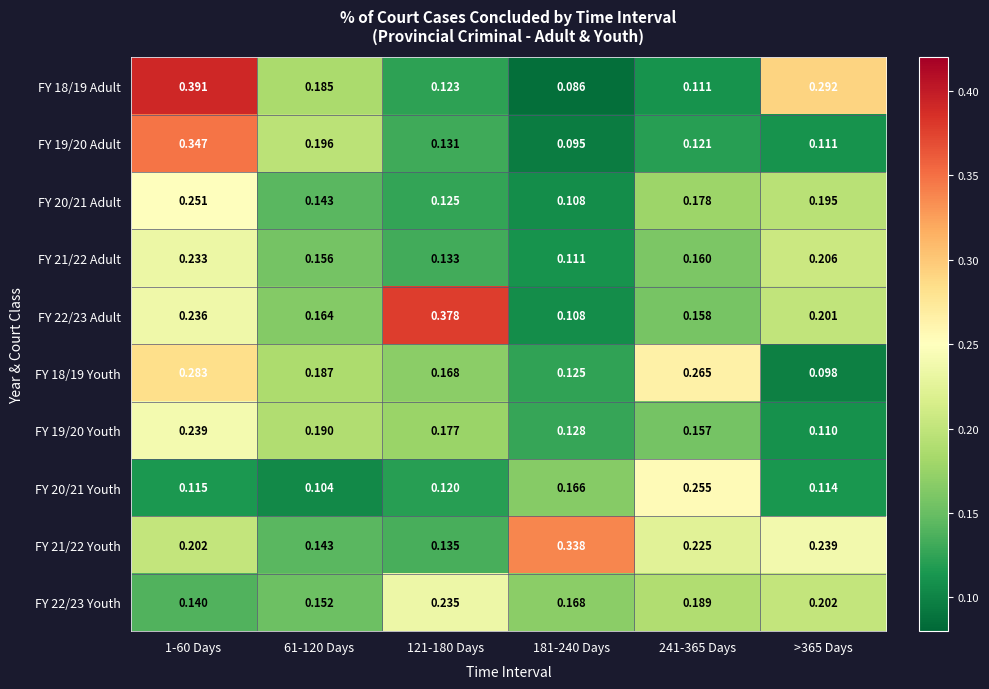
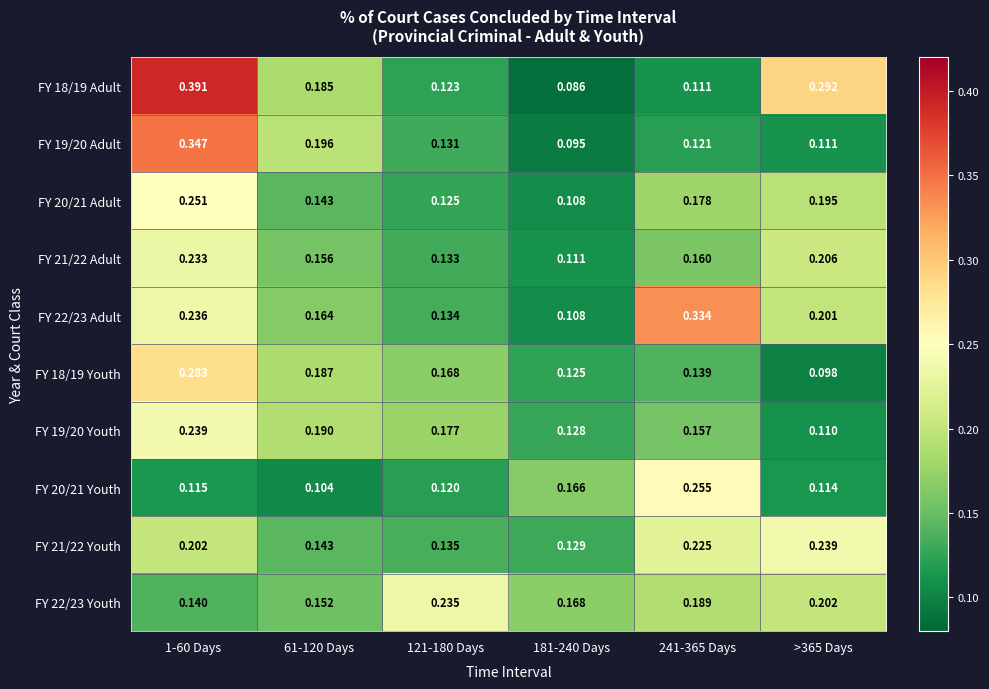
  {
    "FY 18/19 Adult": {
      "1-60 Days": 0.391,
      "61-120 Days": 0.185,
      "121-180 Days": 0.123,
      "181-240 Days": 0.086,
      "241-365 Days": 0.111,
      ">365 Days": 0.292
    },
    "FY 19/20 Adult": {
      "1-60 Days": 0.347,
      "61-120 Days": 0.196,
      "121-180 Days": 0.131,
      "181-240 Days": 0.095,
      "241-365 Days": 0.121,
      ">365 Days": 0.111
    },
    "FY 20/21 Adult": {
      "1-60 Days": 0.251,
      "61-120 Days": 0.143,
      "121-180 Days": 0.125,
      "181-240 Days": 0.108,
      "241-365 Days": 0.178,
      ">365 Days": 0.195
    },
    "FY 21/22 Adult": {
      "1-60 Days": 0.233,
      "61-120 Days": 0.156,
      "121-180 Days": 0.133,
      "181-240 Days": 0.111,
      "241-365 Days": 0.160,
      ">365 Days": 0.206
    },
    "FY 22/23 Adult": {
      "1-60 Days": 0.236,
      "61-120 Days": 0.164,
-     "121-180 Days": 0.378,
+     "121-180 Days": 0.134,
      "181-240 Days": 0.108,
-     "241-365 Days": 0.158,
+     "241-365 Days": 0.334,
      ">365 Days": 0.201
    },
    "FY 18/19 Youth": {
      "1-60 Days": 0.283,
      "61-120 Days": 0.187,
      "121-180 Days": 0.168,
      "181-240 Days": 0.125,
-     "241-365 Days": 0.265,
+     "241-365 Days": 0.139,
      ">365 Days": 0.098
    },
    "FY 19/20 Youth": {
      "1-60 Days": 0.239,
      "61-120 Days": 0.190,
      "121-180 Days": 0.177,
      "181-240 Days": 0.128,
      "241-365 Days": 0.157,
      ">365 Days": 0.110
    },
    "FY 20/21 Youth": {
      "1-60 Days": 0.115,
      "61-120 Days": 0.104,
      "121-180 Days": 0.120,
      "181-240 Days": 0.166,
      "241-365 Days": 0.255,
      ">365 Days": 0.114
    },
    "FY 21/22 Youth": {
      "1-60 Days": 0.202,
      "61-120 Days": 0.143,
      "121-180 Days": 0.135,
-     "181-240 Days": 0.338,
+     "181-240 Days": 0.129,
      "241-365 Days": 0.225,
      ">365 Days": 0.239
    },
    "FY 22/23 Youth": {
      "1-60 Days": 0.140,
      "61-120 Days": 0.152,
      "121-180 Days": 0.235,
      "181-240 Days": 0.168,
      "241-365 Days": 0.189,
      ">365 Days": 0.202
    }
  }
